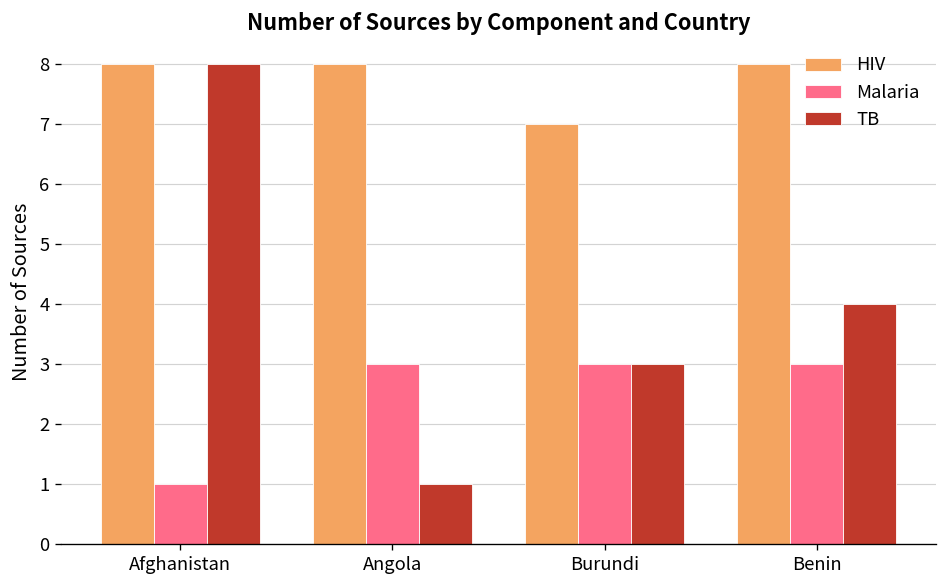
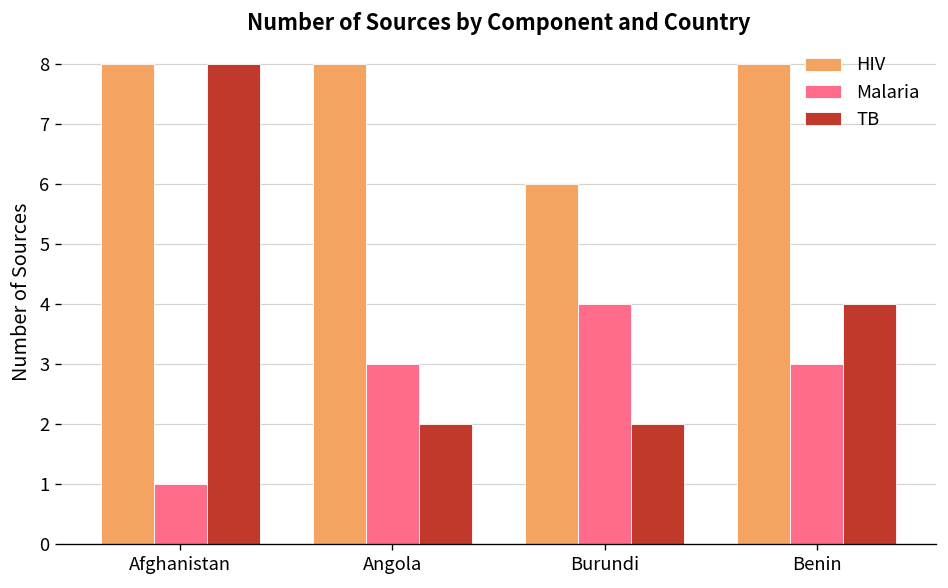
  {
    "HIV": {
      "Afghanistan": 8,
      "Angola": 8,
-     "Burundi": 7,
+     "Burundi": 6,
      "Benin": 8
    },
    "Malaria": {
      "Afghanistan": 1,
      "Angola": 3,
-     "Burundi": 3,
+     "Burundi": 4,
      "Benin": 3
    },
    "TB": {
      "Afghanistan": 8,
-     "Angola": 1,
-     "Burundi": 3,
+     "Angola": 2,
+     "Burundi": 2,
      "Benin": 4
    }
  }
